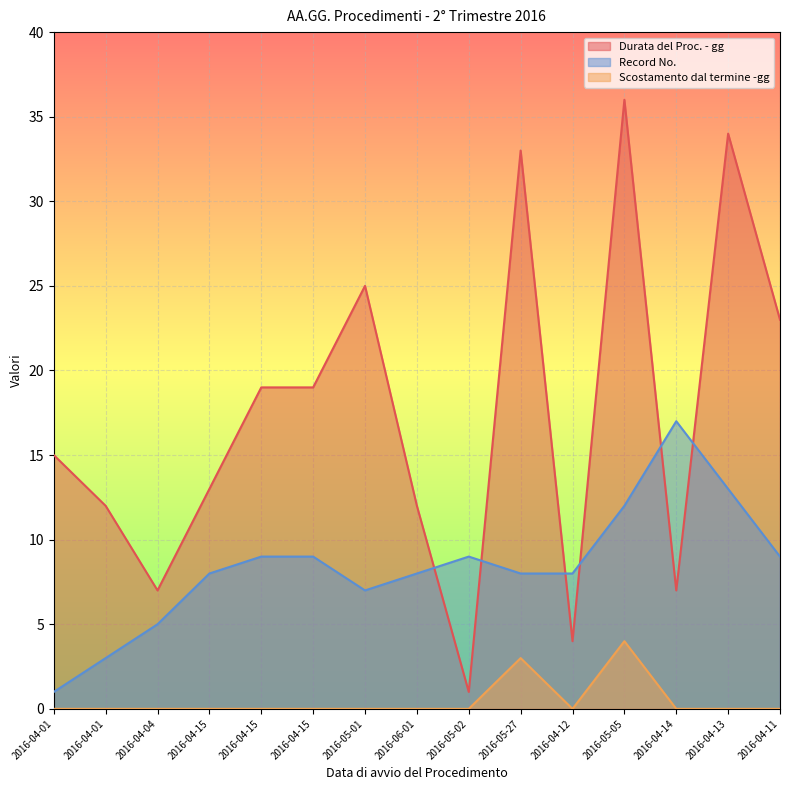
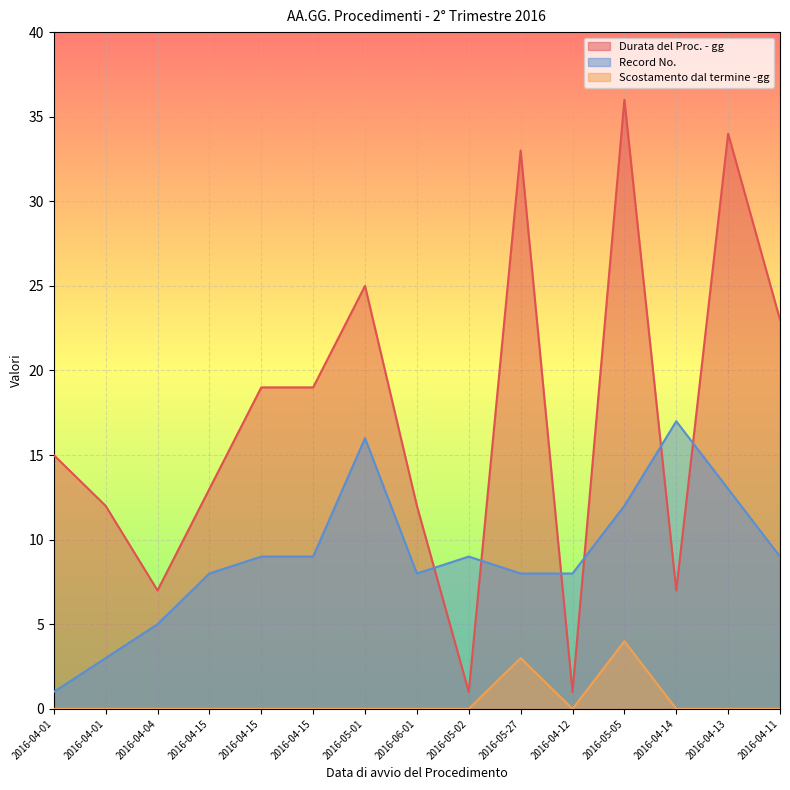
  {
    "Durata del Proc. - gg": {
      "2016-04-04": 7,
      "2016-05-01": 25,
      "2016-06-01": 12,
      "2016-05-02": 1,
      "2016-05-27": 33,
-     "2016-04-12": 4,
+     "2016-04-12": 1,
      "2016-05-05": 36,
      "2016-04-14": 7,
      "2016-04-13": 34,
      "2016-04-11": 23
    },
    "Record No.": {
      "2016-04-04": 5,
-     "2016-05-01": 7,
+     "2016-05-01": 16,
      "2016-06-01": 8,
      "2016-05-02": 9,
      "2016-05-27": 8,
      "2016-04-12": 8,
      "2016-05-05": 12,
      "2016-04-14": 17,
      "2016-04-13": 13,
      "2016-04-11": 9
    },
    "Scostamento dal termine -gg": {
      "2016-04-04": 0,
      "2016-05-01": 0,
      "2016-06-01": 0,
      "2016-05-02": 0,
      "2016-05-27": 3,
      "2016-04-12": 0,
      "2016-05-05": 4,
      "2016-04-14": 0,
      "2016-04-13": 0,
      "2016-04-11": 0
    }
  }
